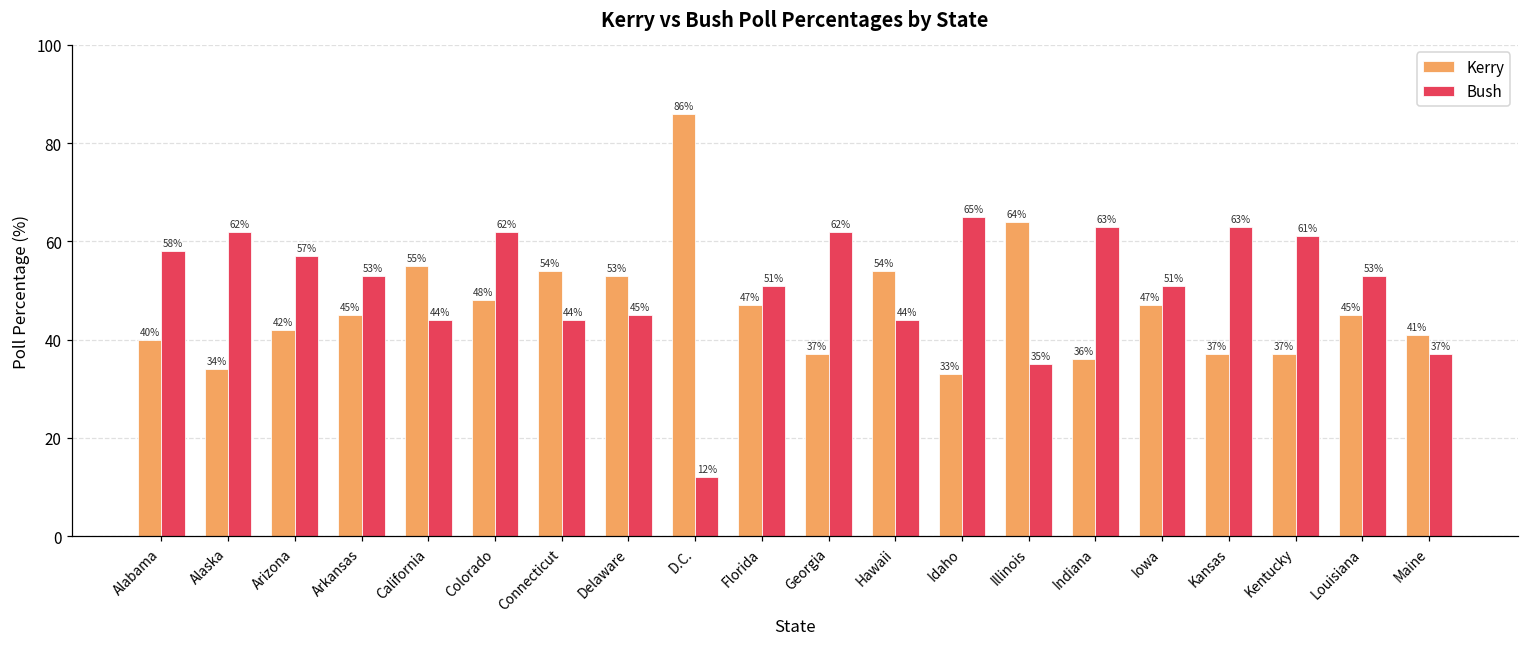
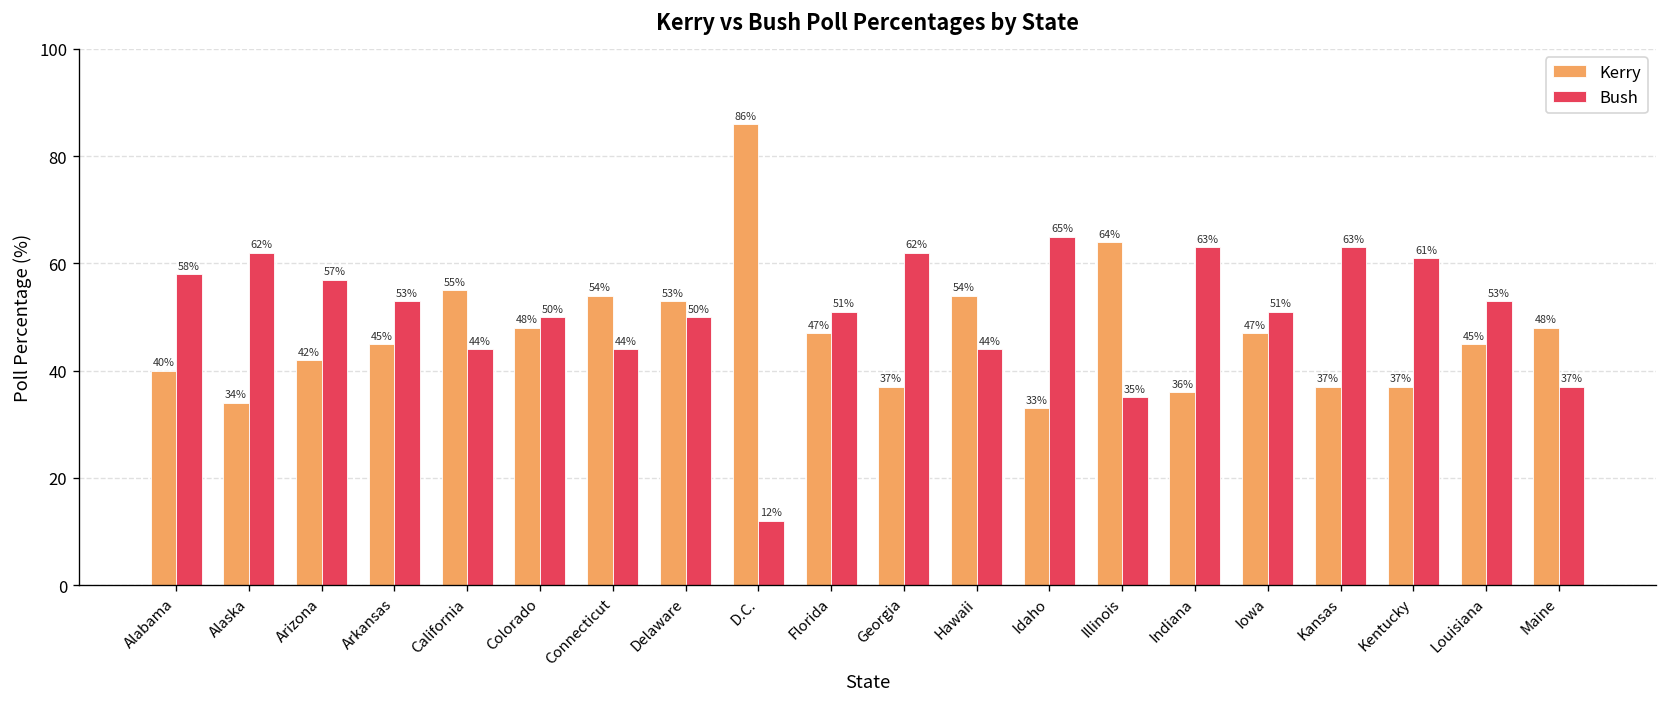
  {
    "Kerry": {
      "Alabama": "40%",
      "Alaska": "34%",
      "Arizona": "42%",
      "Arkansas": "45%",
      "California": "55%",
      "Colorado": "48%",
      "Connecticut": "54%",
      "Delaware": "53%",
      "D.C.": "86%",
      "Florida": "47%",
      "Georgia": "37%",
      "Hawaii": "54%",
      "Idaho": "33%",
      "Illinois": "64%",
      "Indiana": "36%",
      "Iowa": "47%",
      "Kansas": "37%",
      "Kentucky": "37%",
      "Louisiana": "45%",
-     "Maine": "41%"
+     "Maine": "48%"
    },
    "Bush": {
      "Alabama": "58%",
      "Alaska": "62%",
      "Arizona": "57%",
      "Arkansas": "53%",
      "California": "44%",
-     "Colorado": "62%",
+     "Colorado": "50%",
      "Connecticut": "44%",
-     "Delaware": "45%",
+     "Delaware": "50%",
      "D.C.": "12%",
      "Florida": "51%",
      "Georgia": "62%",
      "Hawaii": "44%",
      "Idaho": "65%",
      "Illinois": "35%",
      "Indiana": "63%",
      "Iowa": "51%",
      "Kansas": "63%",
      "Kentucky": "61%",
      "Louisiana": "53%",
      "Maine": "37%"
    }
  }
